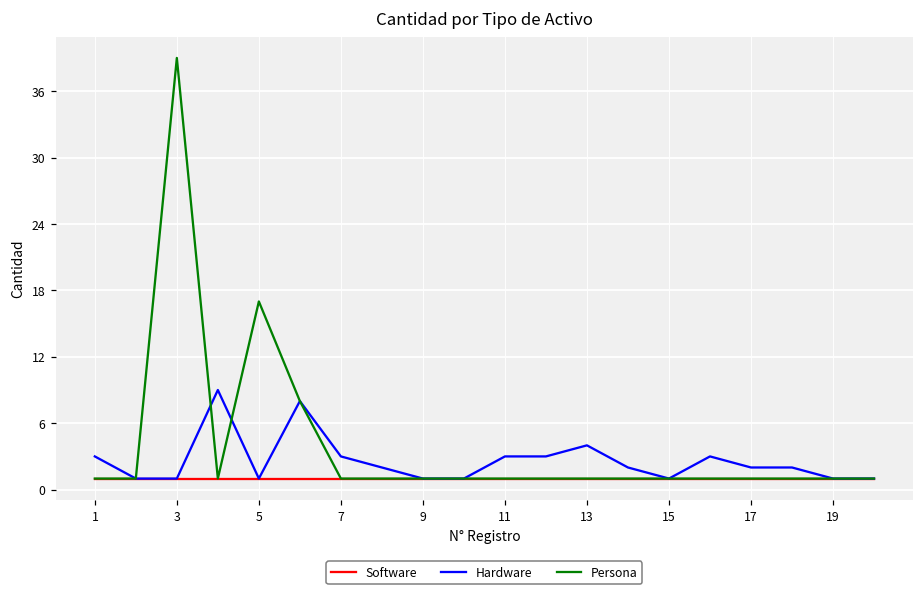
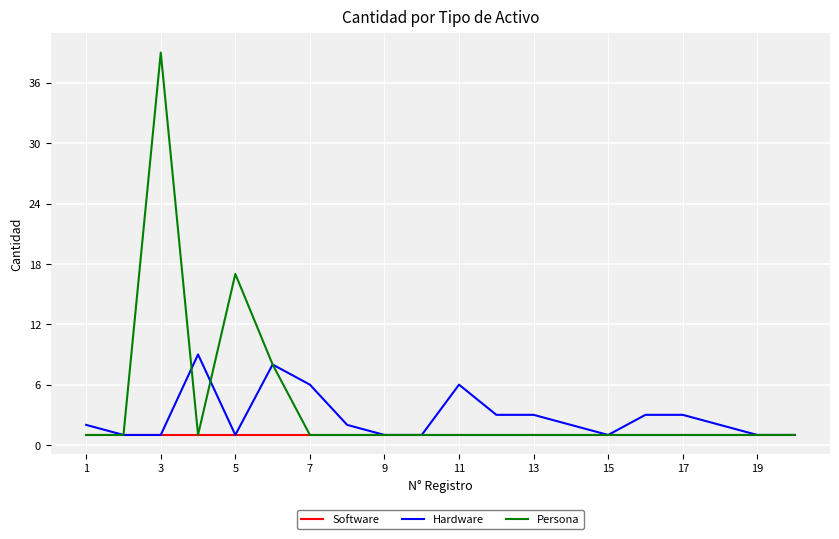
  {
    "Hardware": {
-     "1": 3,
-     "7": 3,
-     "11": 3,
-     "13": 4,
-     "17": 2
+     "1": 2,
+     "7": 6,
+     "11": 6,
+     "13": 3,
+     "17": 3
    },
    "Persona": {
      "3": 39,
      "5": 17
    }
  }
